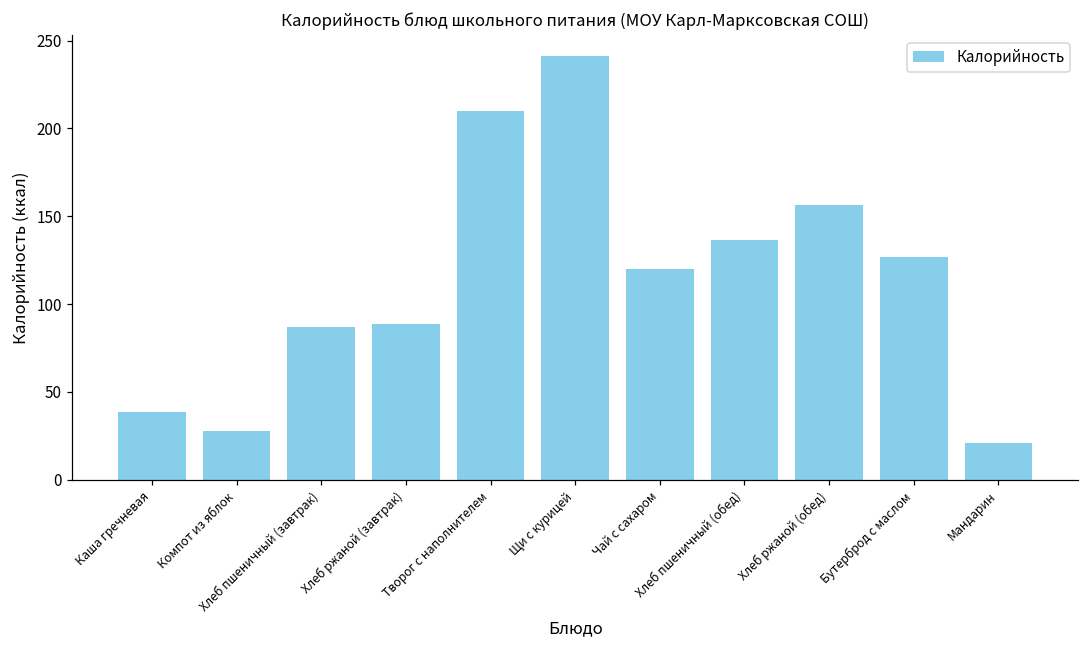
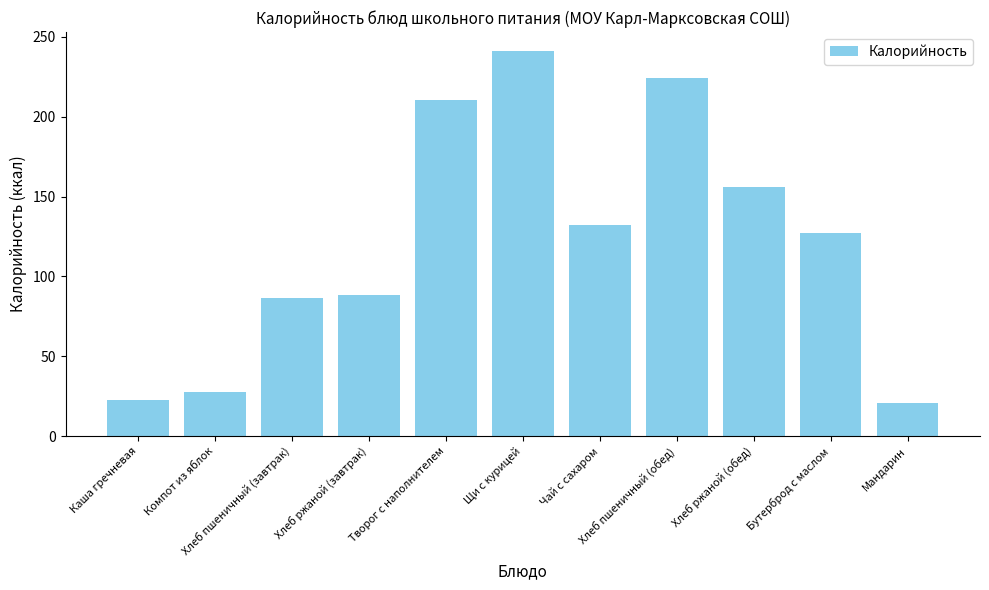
  {
-   "Каша гречневая": 39,
+   "Каша гречневая": 22,
    "Компот из яблок": 27,
    "Хлеб пшеничный (завтрак)": 87,
    "Хлеб ржаной (завтрак)": 89,
    "Творог с наполнителем": 210,
    "Щи с курицей": 241,
-   "Чай с сахаром": 120,
-   "Хлеб пшеничный (обед)": 137,
+   "Чай с сахаром": 132,
+   "Хлеб пшеничный (обед)": 224,
    "Хлеб ржаной (обед)": 156,
    "Бутерброд с маслом": 127,
    "Мандарин": 21
  }
